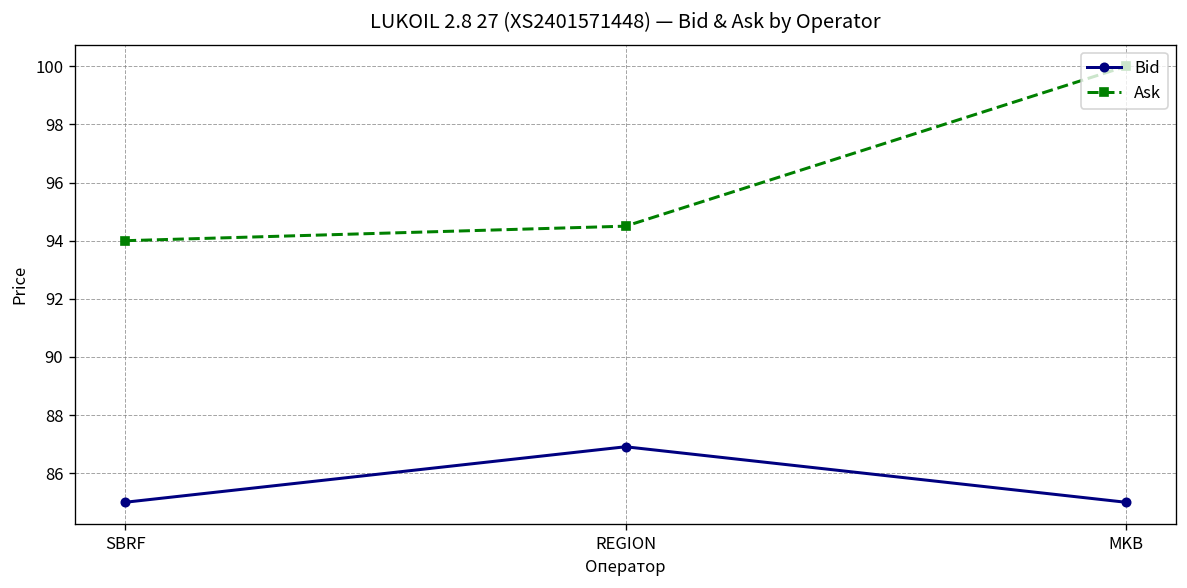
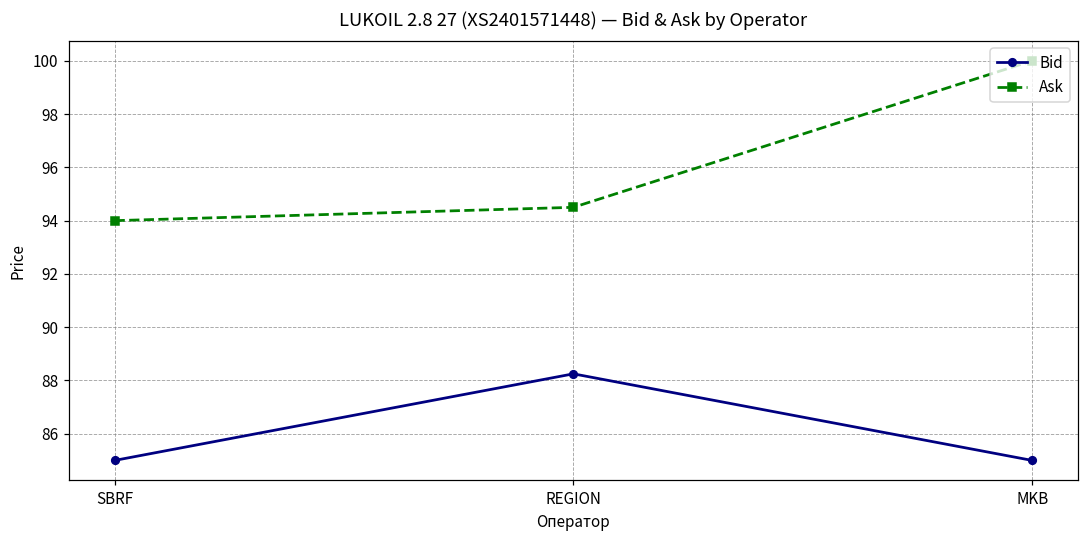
  {
    "Bid": {
      "SBRF": 85.0,
-     "REGION": 86.9,
+     "REGION": 88.3,
      "MKB": 85.0
    },
    "Ask": {
      "SBRF": 94.0,
      "REGION": 94.5
    }
  }
